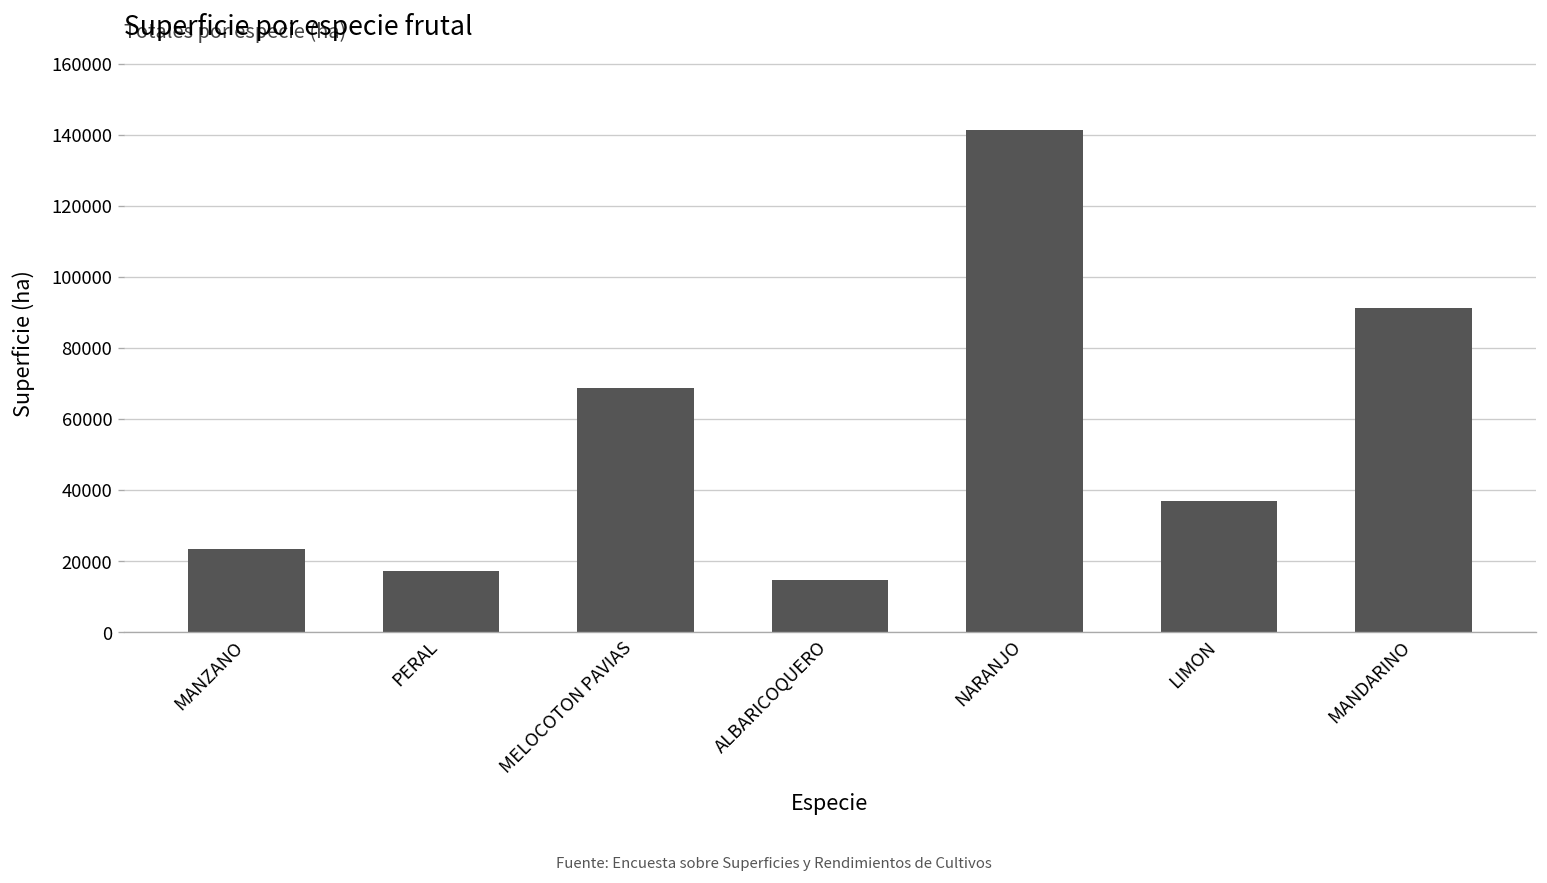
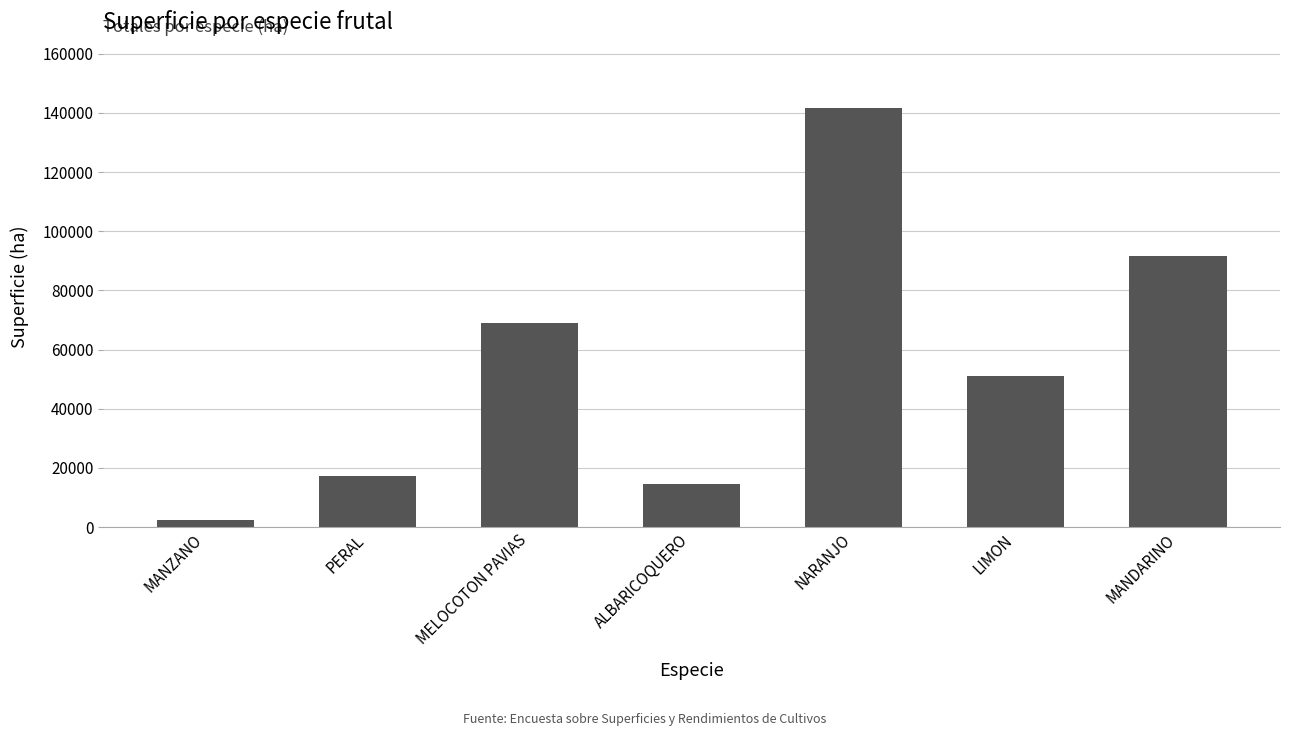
  {
-   "MANZANO": 24000,
+   "MANZANO": 2000,
    "PERAL": 17000,
    "MELOCOTON PAVIAS": 69000,
    "ALBARICOQUERO": 15000,
    "NARANJO": 141000,
-   "LIMON": 37000,
+   "LIMON": 51000,
    "MANDARINO": 91000
  }
